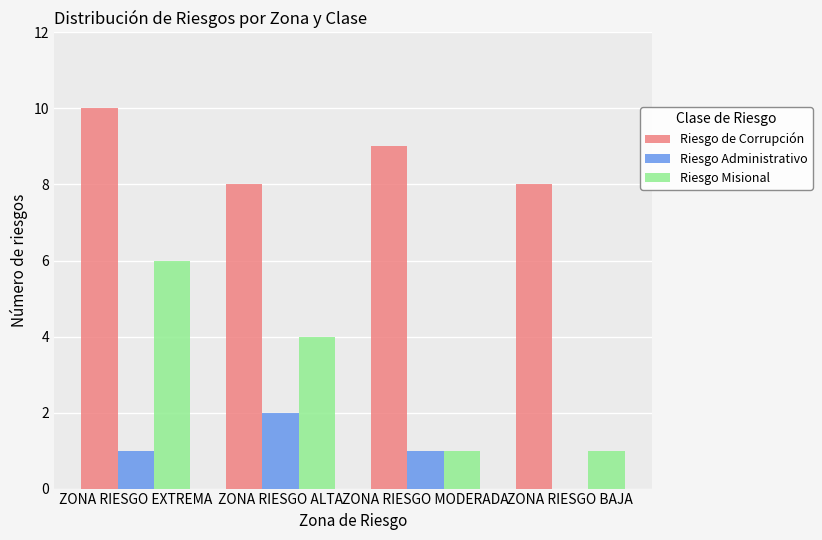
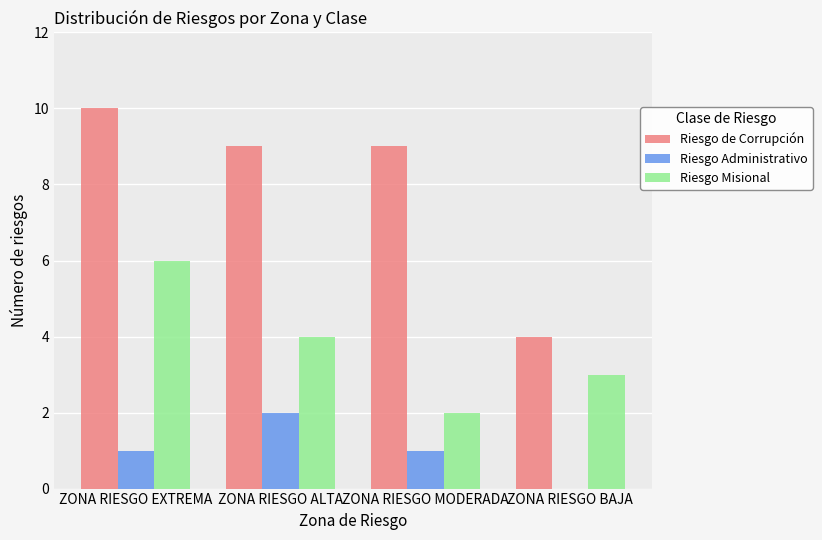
  {
    "Riesgo de Corrupción": {
      "ZONA RIESGO EXTREMA": 10,
-     "ZONA RIESGO ALTA": 8,
+     "ZONA RIESGO ALTA": 9,
      "ZONA RIESGO MODERADA": 9,
-     "ZONA RIESGO BAJA": 8
+     "ZONA RIESGO BAJA": 4
    },
    "Riesgo Administrativo": {
      "ZONA RIESGO EXTREMA": 1,
      "ZONA RIESGO ALTA": 2,
      "ZONA RIESGO MODERADA": 1,
      "ZONA RIESGO BAJA": 0
    },
    "Riesgo Misional": {
      "ZONA RIESGO EXTREMA": 6,
      "ZONA RIESGO ALTA": 4,
-     "ZONA RIESGO MODERADA": 1,
-     "ZONA RIESGO BAJA": 1
+     "ZONA RIESGO MODERADA": 2,
+     "ZONA RIESGO BAJA": 3
    }
  }
